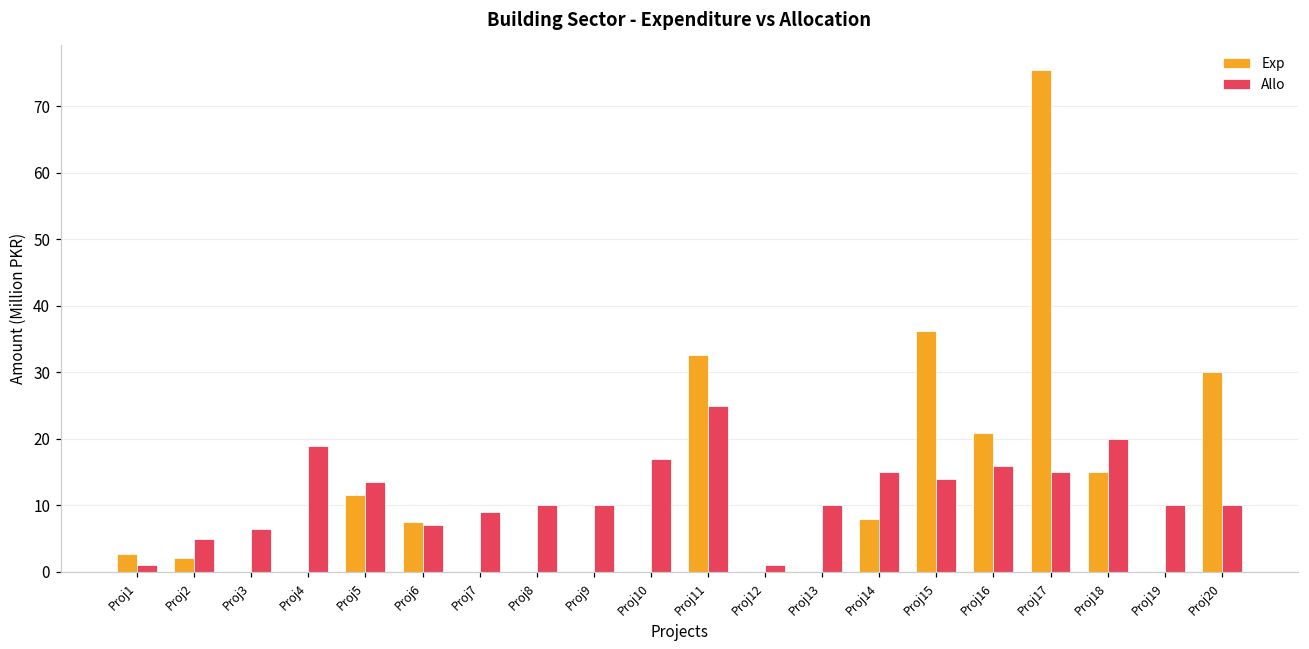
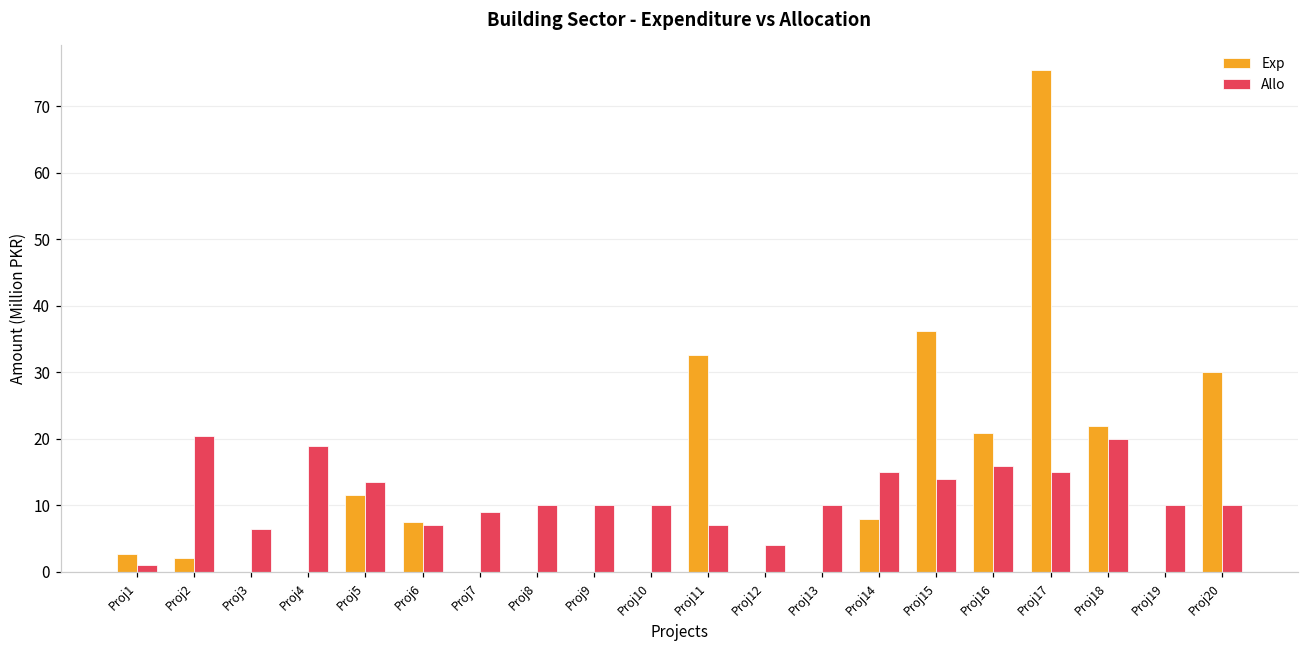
  {
    "Exp": {
      "Proj1": 3,
      "Proj2": 2,
      "Proj3": 0,
      "Proj4": 0,
      "Proj5": 12,
      "Proj6": 8,
      "Proj7": 0,
      "Proj8": 0,
      "Proj9": 0,
      "Proj10": 0,
      "Proj11": 33,
      "Proj12": 0,
      "Proj13": 0,
      "Proj14": 8,
      "Proj15": 36,
      "Proj16": 21,
      "Proj17": 75,
-     "Proj18": 15,
+     "Proj18": 22,
      "Proj19": 0,
      "Proj20": 30
    },
    "Allo": {
      "Proj1": 1,
-     "Proj2": 5,
+     "Proj2": 20,
      "Proj3": 7,
      "Proj4": 19,
      "Proj5": 14,
      "Proj6": 7,
      "Proj7": 9,
      "Proj8": 10,
      "Proj9": 10,
-     "Proj10": 17,
-     "Proj11": 25,
-     "Proj12": 1,
+     "Proj10": 10,
+     "Proj11": 7,
+     "Proj12": 4,
      "Proj13": 10,
      "Proj14": 15,
      "Proj15": 14,
      "Proj16": 16,
      "Proj17": 15,
      "Proj18": 20,
      "Proj19": 10,
      "Proj20": 10
    }
  }
